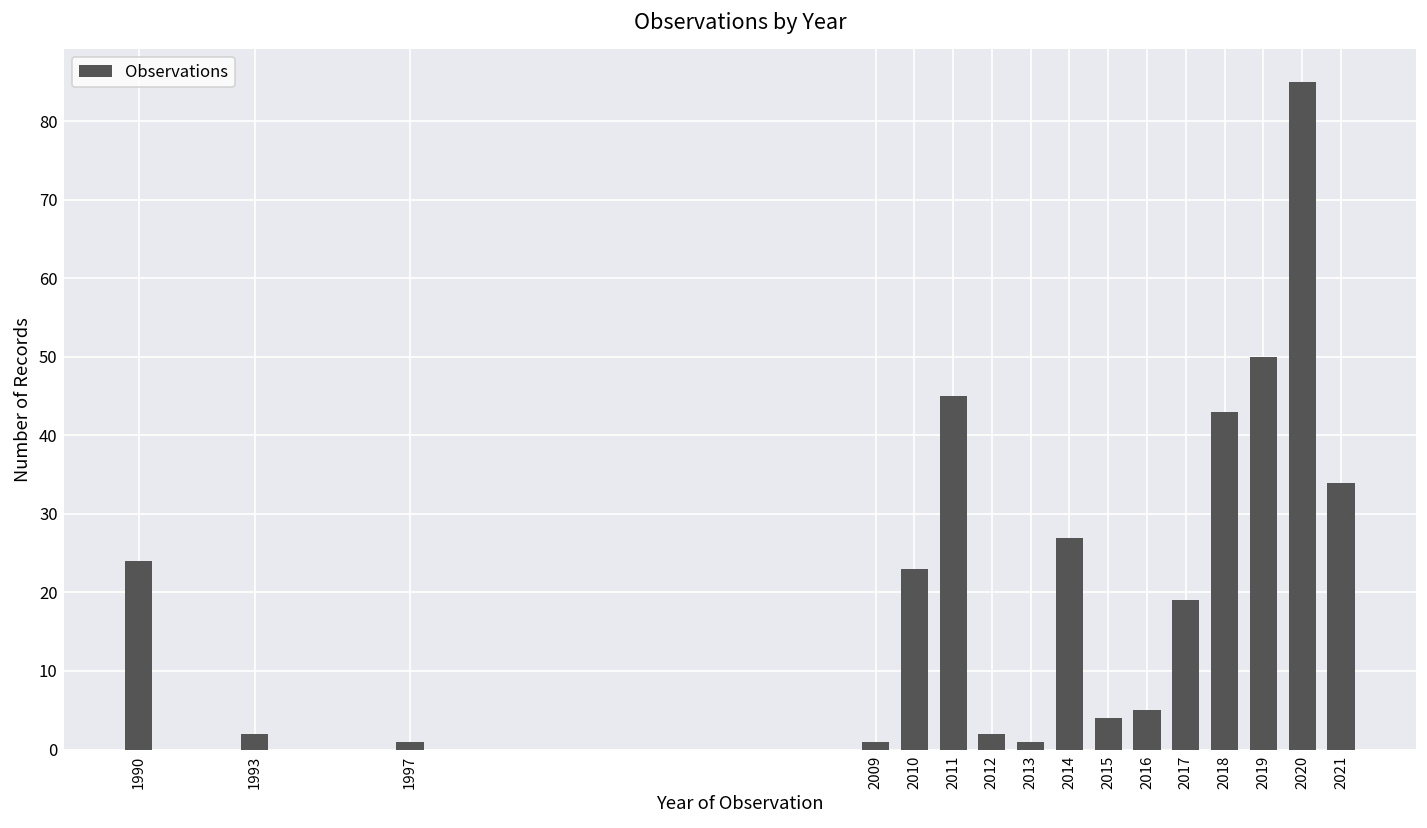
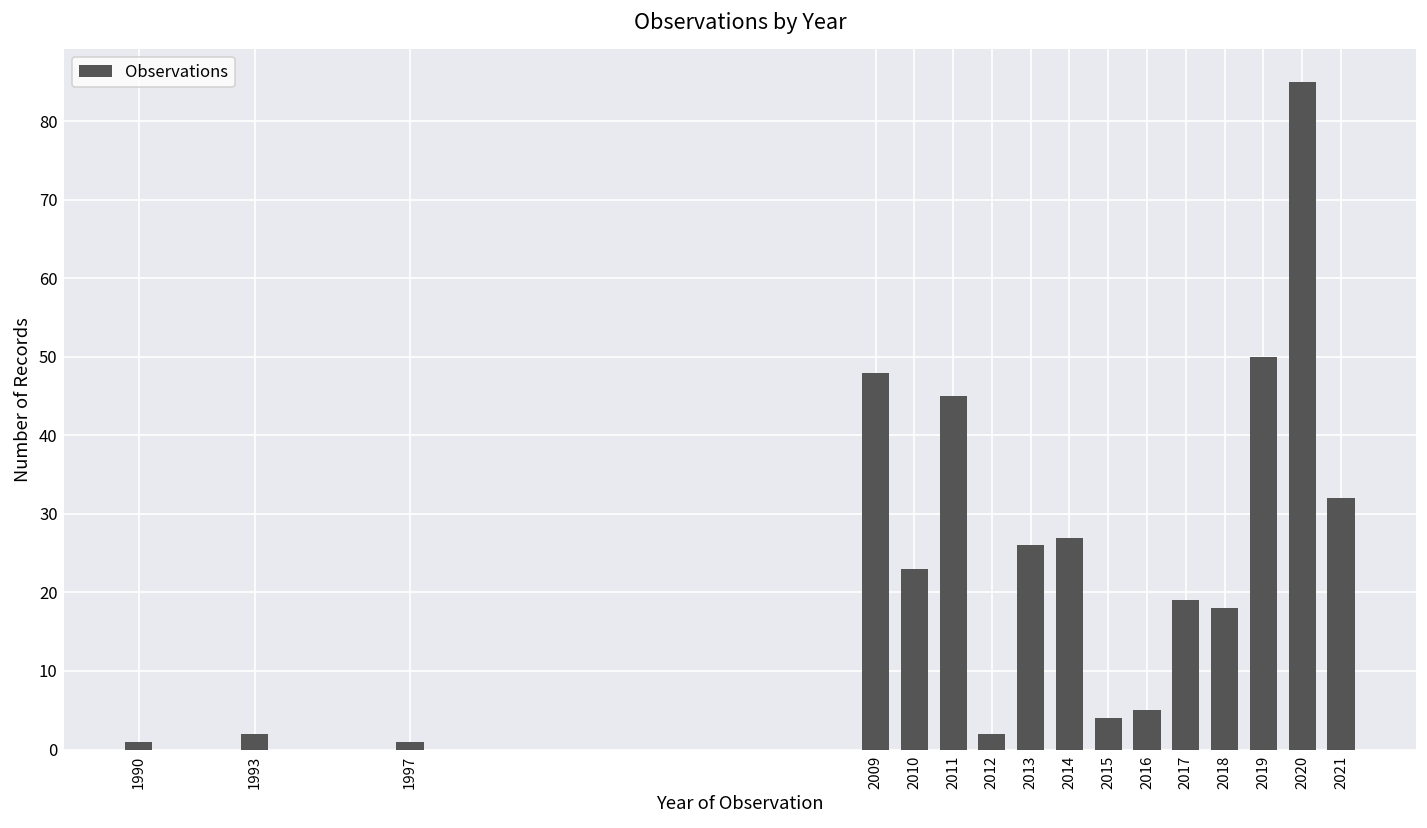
  {
-   "1990": 24,
+   "1990": 1,
    "1993": 2,
    "1997": 1,
-   "2009": 1,
+   "2009": 48,
    "2010": 23,
    "2011": 45,
    "2012": 2,
-   "2013": 1,
+   "2013": 26,
    "2014": 27,
    "2015": 4,
    "2016": 5,
    "2017": 19,
-   "2018": 43,
+   "2018": 18,
    "2019": 50,
    "2020": 85,
-   "2021": 34
+   "2021": 32
  }
